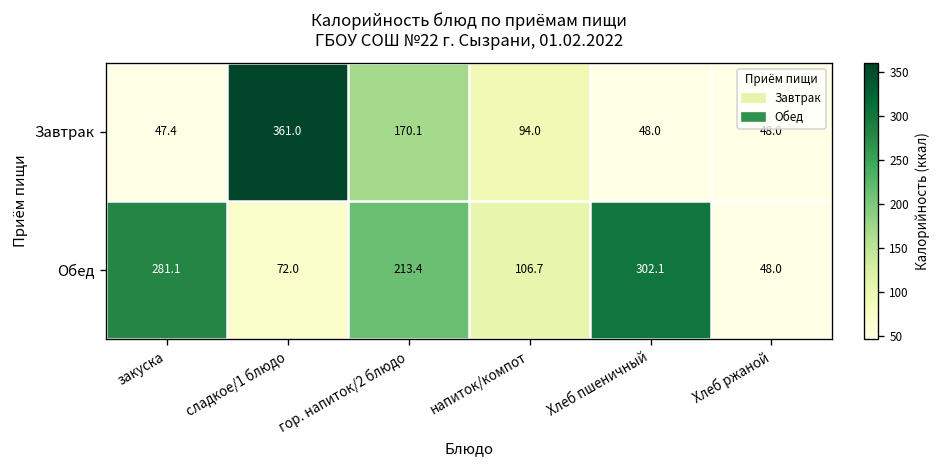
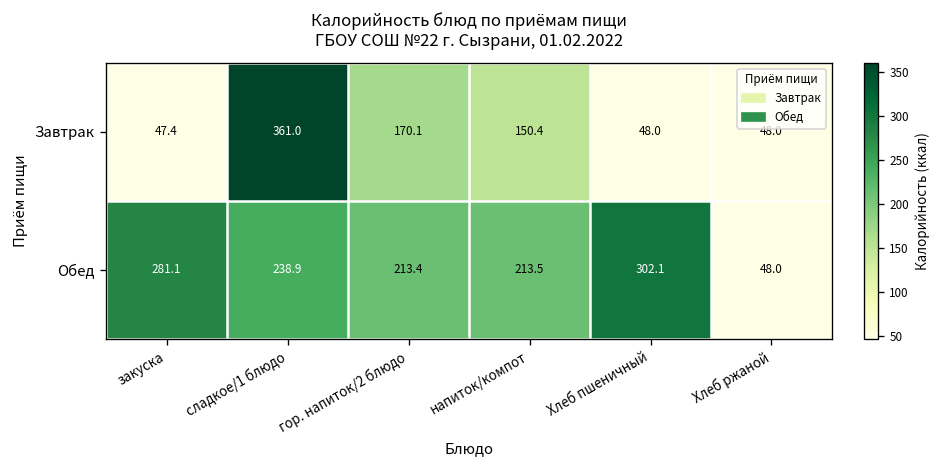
  {
    "Завтрак": {
      "закуска": 47.4,
      "сладкое/1 блюдо": 361.0,
      "гор. напиток/2 блюдо": 170.1,
-     "напиток/компот": 94.0,
+     "напиток/компот": 150.4,
      "Хлеб пшеничный": 48.0
    },
    "Обед": {
      "закуска": 281.1,
-     "сладкое/1 блюдо": 72.0,
+     "сладкое/1 блюдо": 238.9,
      "гор. напиток/2 блюдо": 213.4,
-     "напиток/компот": 106.7,
+     "напиток/компот": 213.5,
      "Хлеб пшеничный": 302.1,
      "Хлеб ржаной": 48.0
    }
  }
